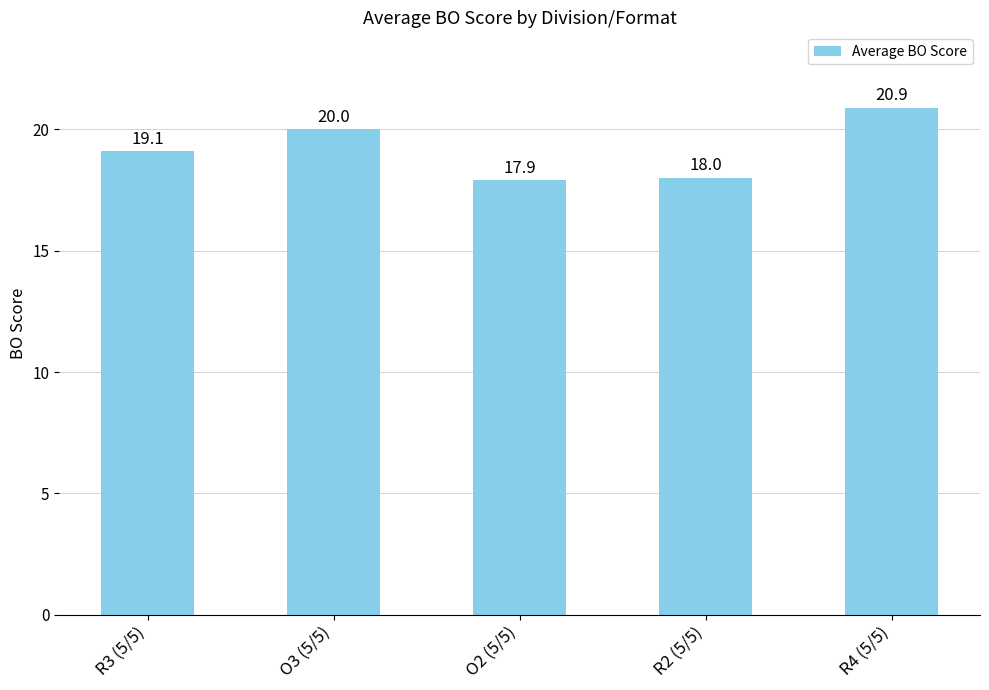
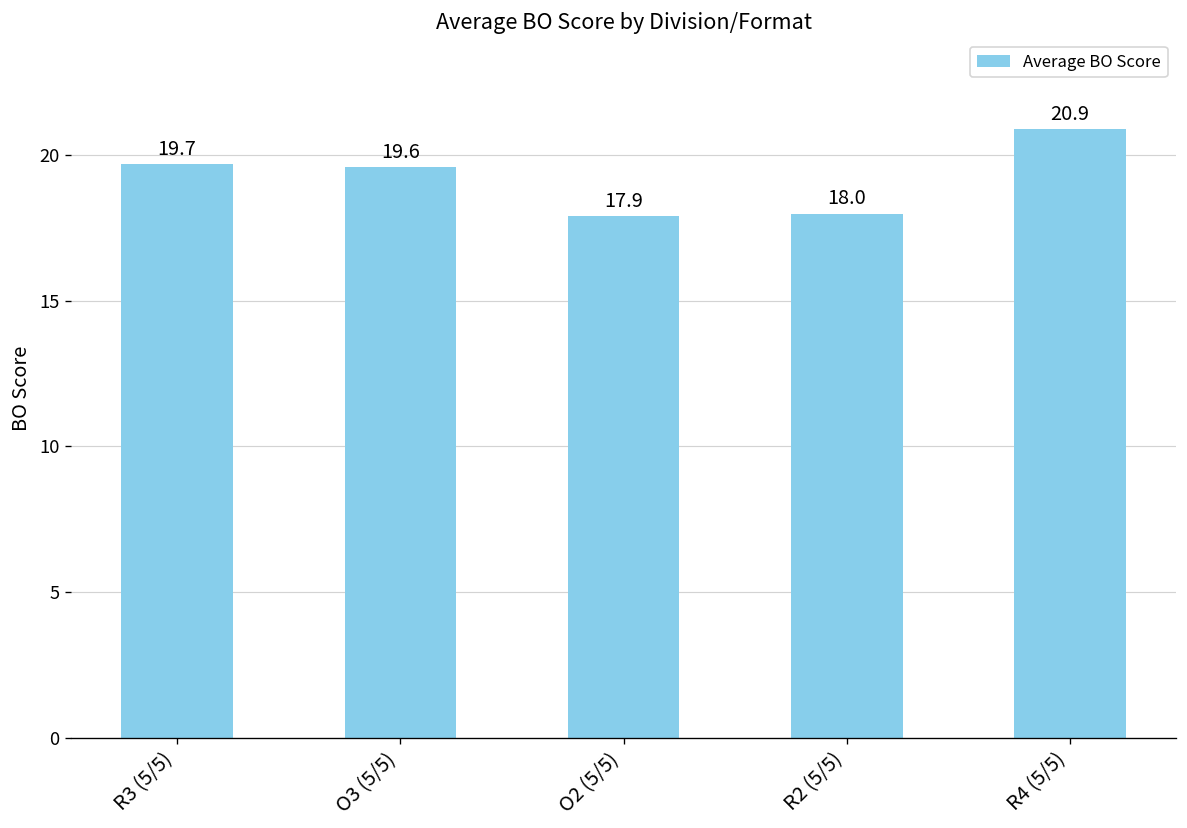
  {
-   "R3 (5/5)": 19.1,
-   "O3 (5/5)": 20.0,
+   "R3 (5/5)": 19.7,
+   "O3 (5/5)": 19.6,
    "O2 (5/5)": 17.9,
    "R2 (5/5)": 18.0,
    "R4 (5/5)": 20.9
  }
